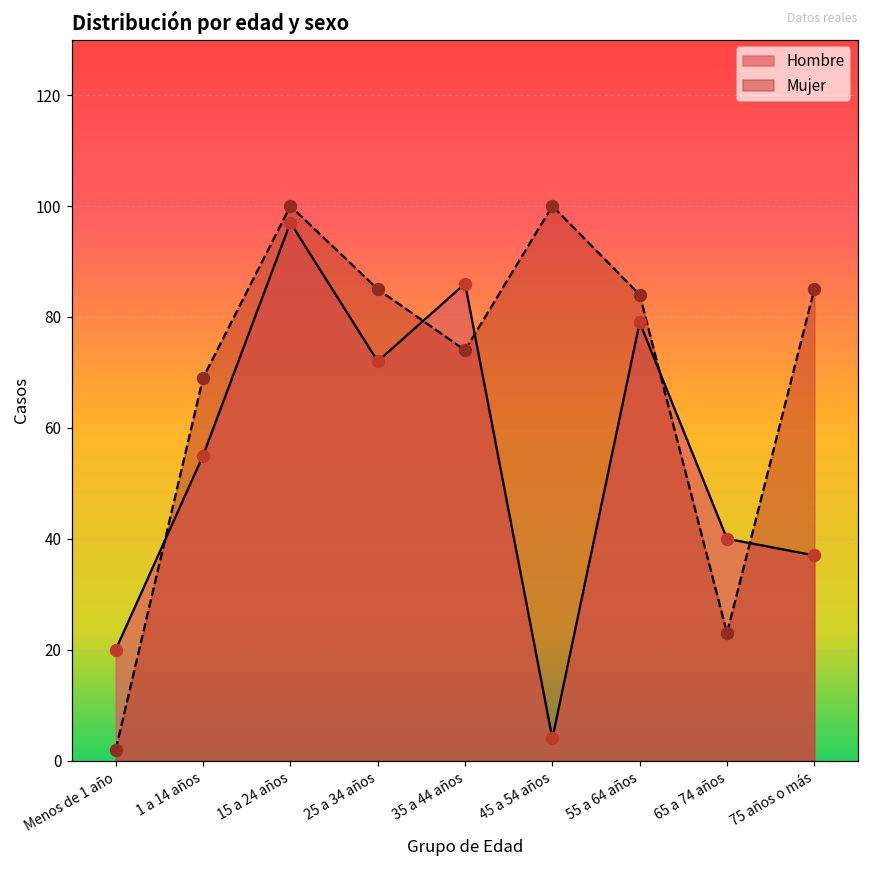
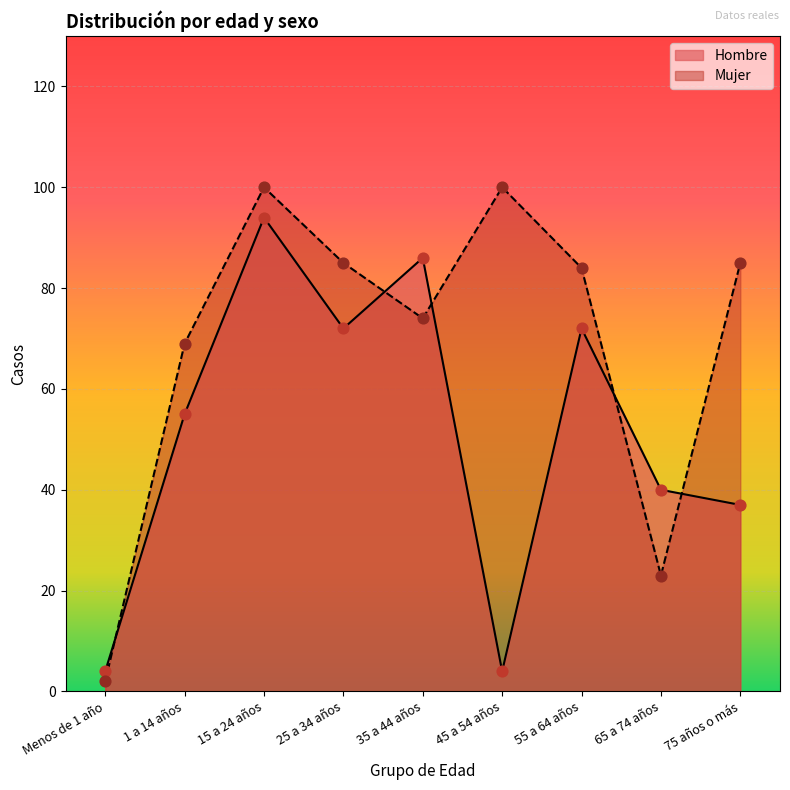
  {
    "Hombre": {
-     "Menos de 1 año": 20,
+     "Menos de 1 año": 4,
      "1 a 14 años": 55,
-     "15 a 24 años": 97,
+     "15 a 24 años": 94,
      "25 a 34 años": 72,
      "35 a 44 años": 86,
      "45 a 54 años": 4,
-     "55 a 64 años": 79,
+     "55 a 64 años": 72,
      "65 a 74 años": 40,
      "75 años o más": 37
    },
    "Mujer": {
      "Menos de 1 año": 2,
      "1 a 14 años": 69,
      "15 a 24 años": 100,
      "25 a 34 años": 85,
      "35 a 44 años": 74,
      "45 a 54 años": 100,
      "55 a 64 años": 84,
      "65 a 74 años": 23,
      "75 años o más": 85
    }
  }
